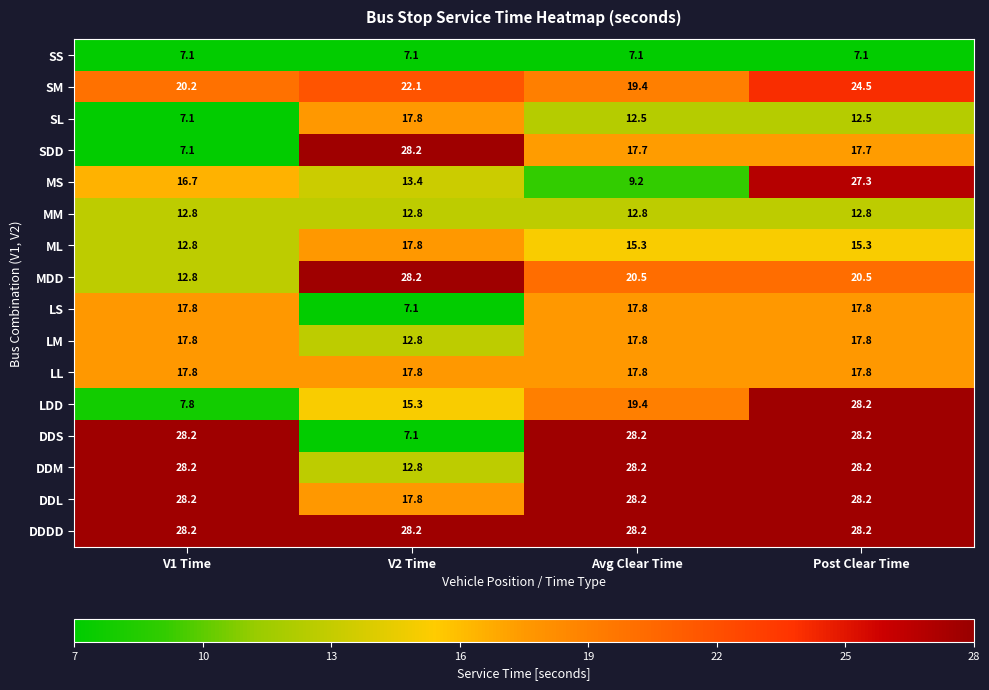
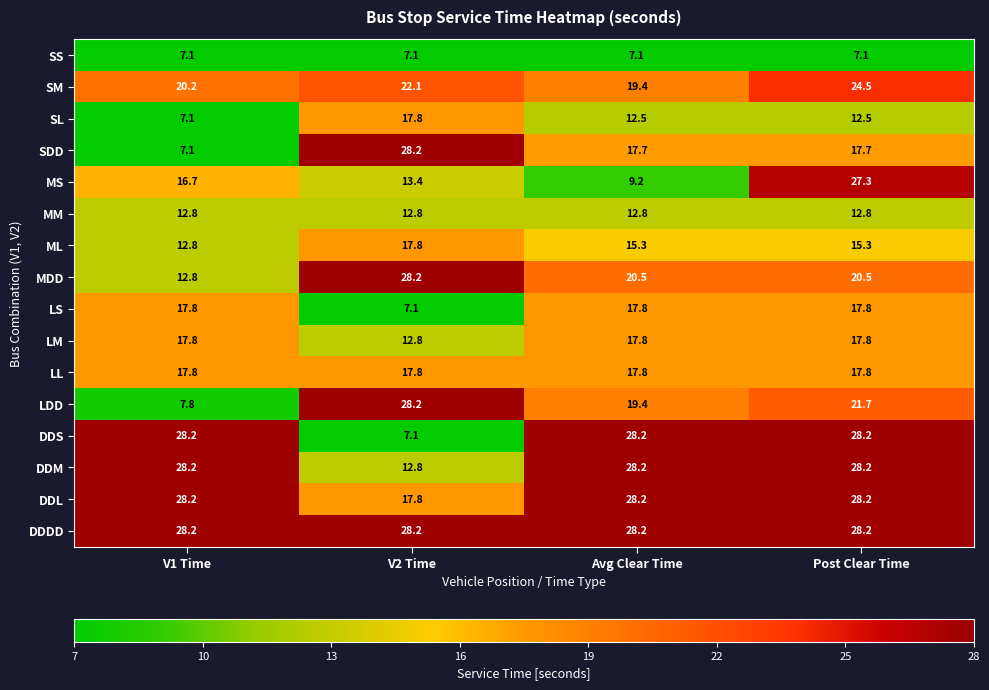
  {
    "SS": {
      "V1 Time": 7.1,
      "V2 Time": 7.1,
      "Avg Clear Time": 7.1,
      "Post Clear Time": 7.1
    },
    "SM": {
      "V1 Time": 20.2,
      "V2 Time": 22.1,
      "Avg Clear Time": 19.4,
      "Post Clear Time": 24.5
    },
    "SL": {
      "V1 Time": 7.1,
      "V2 Time": 17.8,
      "Avg Clear Time": 12.5,
      "Post Clear Time": 12.5
    },
    "SDD": {
      "V1 Time": 7.1,
      "V2 Time": 28.2,
      "Avg Clear Time": 17.7,
      "Post Clear Time": 17.7
    },
    "MS": {
      "V1 Time": 16.7,
      "V2 Time": 13.4,
      "Avg Clear Time": 9.2,
      "Post Clear Time": 27.3
    },
    "MM": {
      "V1 Time": 12.8,
      "V2 Time": 12.8,
      "Avg Clear Time": 12.8,
      "Post Clear Time": 12.8
    },
    "ML": {
      "V1 Time": 12.8,
      "V2 Time": 17.8,
      "Avg Clear Time": 15.3,
      "Post Clear Time": 15.3
    },
    "MDD": {
      "V1 Time": 12.8,
      "V2 Time": 28.2,
      "Avg Clear Time": 20.5,
      "Post Clear Time": 20.5
    },
    "LS": {
      "V1 Time": 17.8,
      "V2 Time": 7.1,
      "Avg Clear Time": 17.8,
      "Post Clear Time": 17.8
    },
    "LM": {
      "V1 Time": 17.8,
      "V2 Time": 12.8,
      "Avg Clear Time": 17.8,
      "Post Clear Time": 17.8
    },
    "LL": {
      "V1 Time": 17.8,
      "V2 Time": 17.8,
      "Avg Clear Time": 17.8,
      "Post Clear Time": 17.8
    },
    "LDD": {
      "V1 Time": 7.8,
-     "V2 Time": 15.3,
+     "V2 Time": 28.2,
      "Avg Clear Time": 19.4,
-     "Post Clear Time": 28.2
+     "Post Clear Time": 21.7
    },
    "DDS": {
      "V1 Time": 28.2,
      "V2 Time": 7.1,
      "Avg Clear Time": 28.2,
      "Post Clear Time": 28.2
    },
    "DDM": {
      "V1 Time": 28.2,
      "V2 Time": 12.8,
      "Avg Clear Time": 28.2,
      "Post Clear Time": 28.2
    },
    "DDL": {
      "V1 Time": 28.2,
      "V2 Time": 17.8,
      "Avg Clear Time": 28.2,
      "Post Clear Time": 28.2
    },
    "DDDD": {
      "V1 Time": 28.2,
      "V2 Time": 28.2,
      "Avg Clear Time": 28.2,
      "Post Clear Time": 28.2
    }
  }
